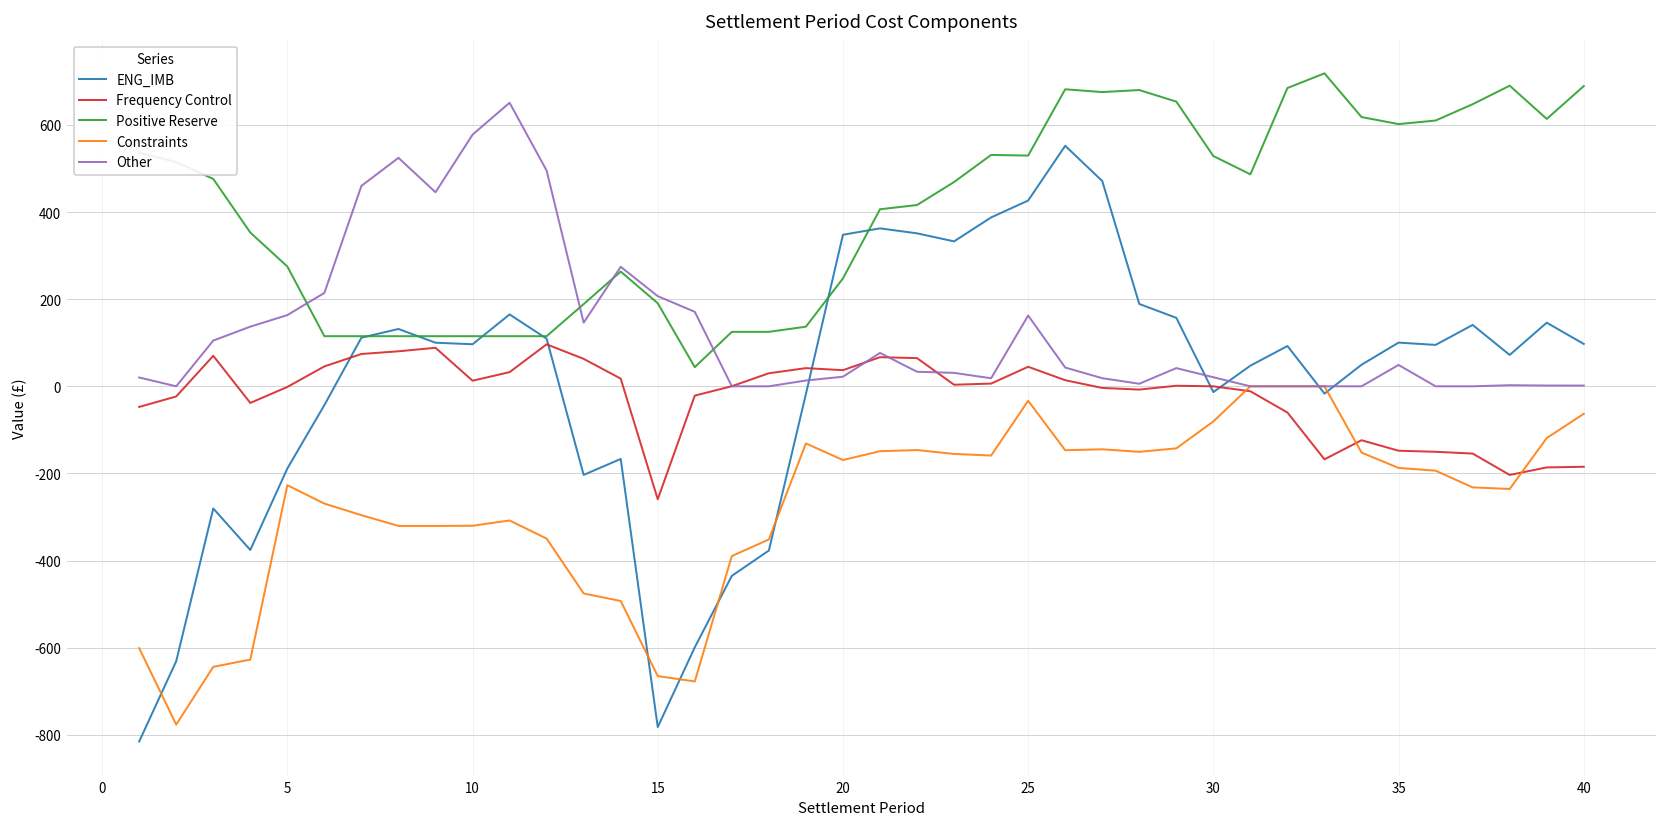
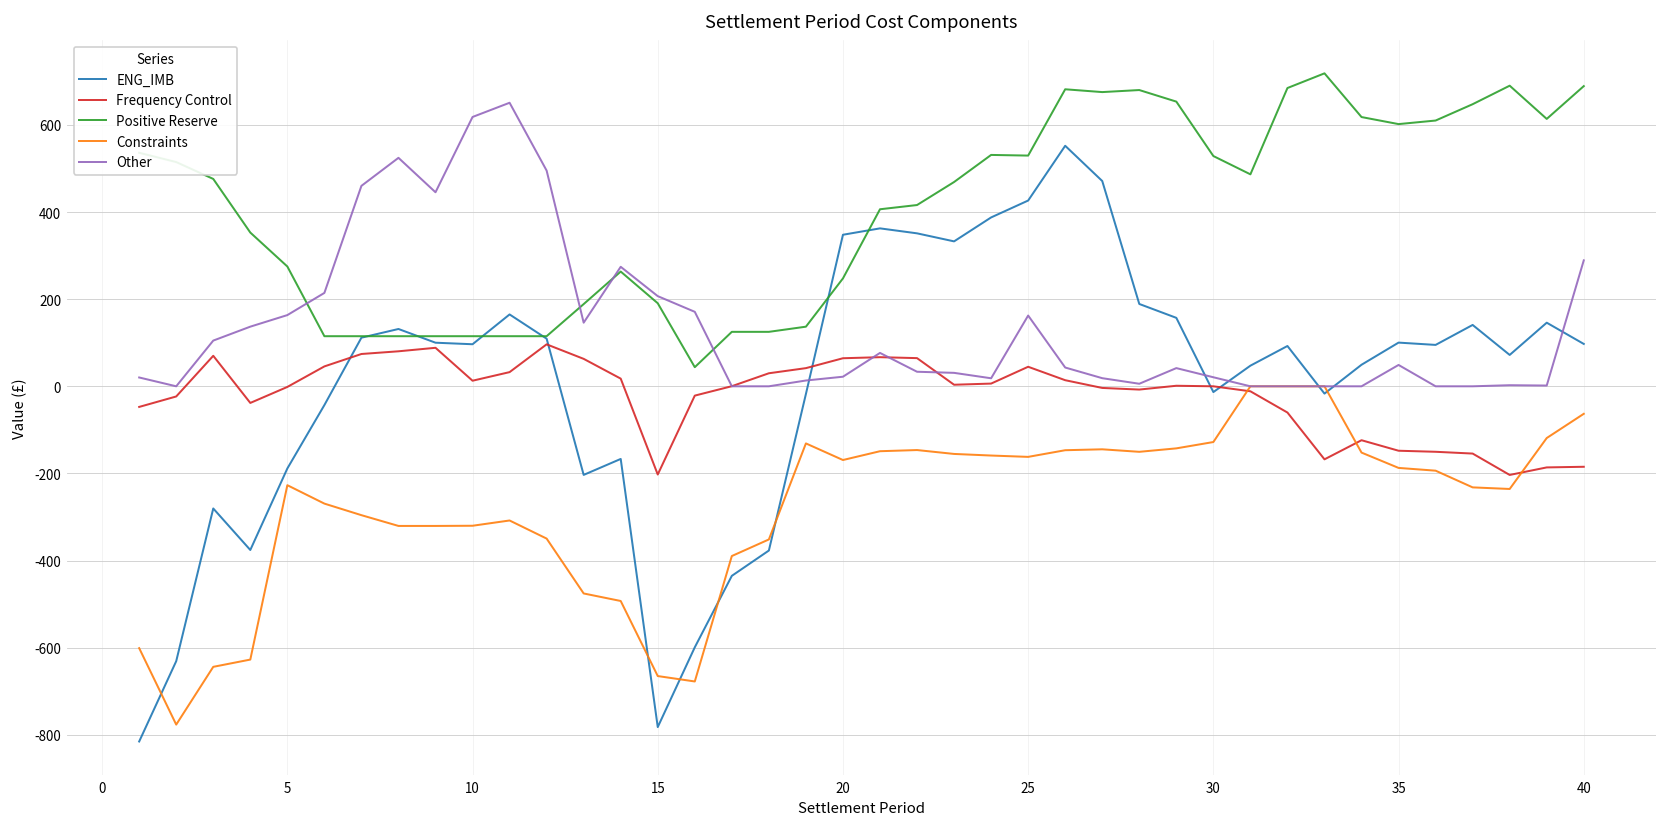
  {
    "ENG_IMB": {
      "5": -190,
      "10": 100,
      "15": -780,
      "20": 350,
      "25": 430,
      "30": -10,
      "35": 100,
      "40": 100
    },
    "Frequency Control": {
      "5": 0,
      "10": 10,
-     "15": -260,
-     "20": 40,
+     "15": -200,
+     "20": 60,
      "25": 40,
      "30": 0,
      "35": -150,
      "40": -180
    },
    "Positive Reserve": {
      "5": 280,
      "10": 120,
      "15": 190,
      "20": 250,
      "25": 530,
      "30": 530,
      "35": 600,
      "40": 690
    },
    "Constraints": {
      "5": -230,
      "10": -320,
      "15": -670,
      "20": -170,
-     "25": -30,
-     "30": -80,
+     "25": -160,
+     "30": -130,
      "35": -190,
      "40": -60
    },
    "Other": {
      "5": 160,
-     "10": 580,
+     "10": 620,
      "15": 210,
      "20": 20,
      "25": 160,
      "30": 20,
      "35": 50,
-     "40": 0
+     "40": 290
    }
  }
